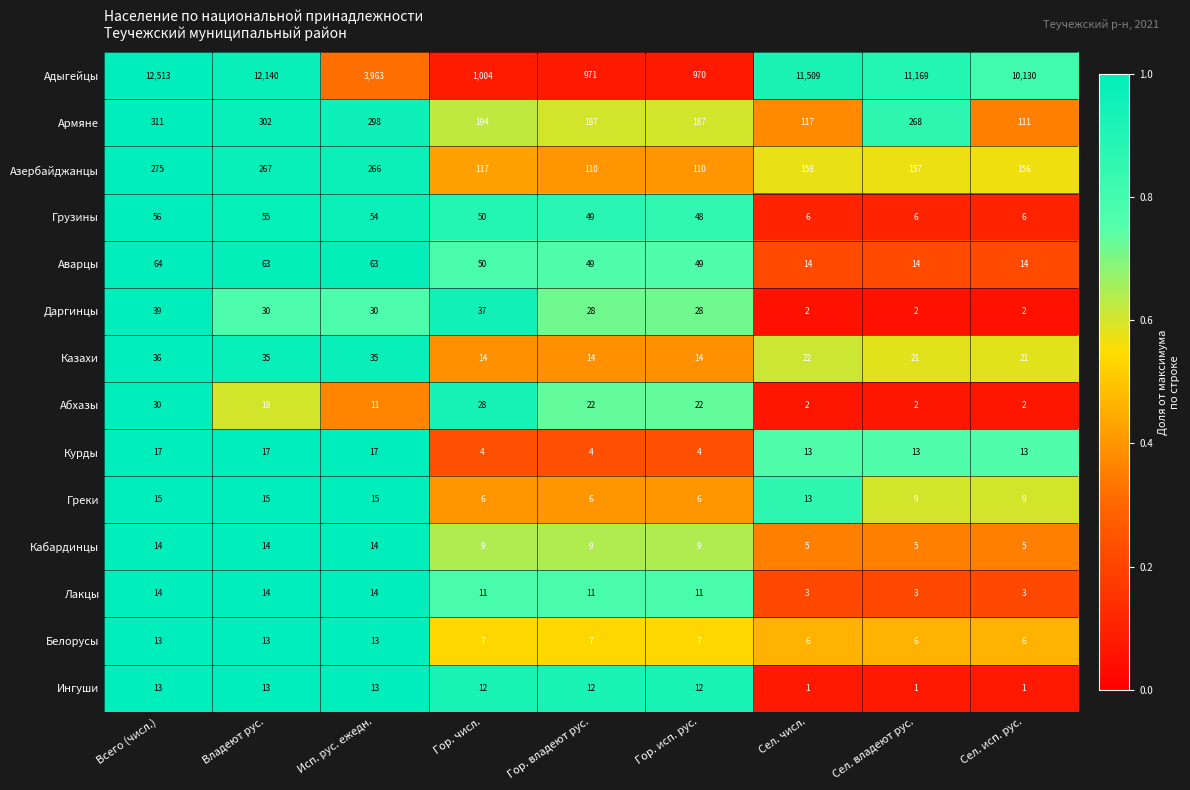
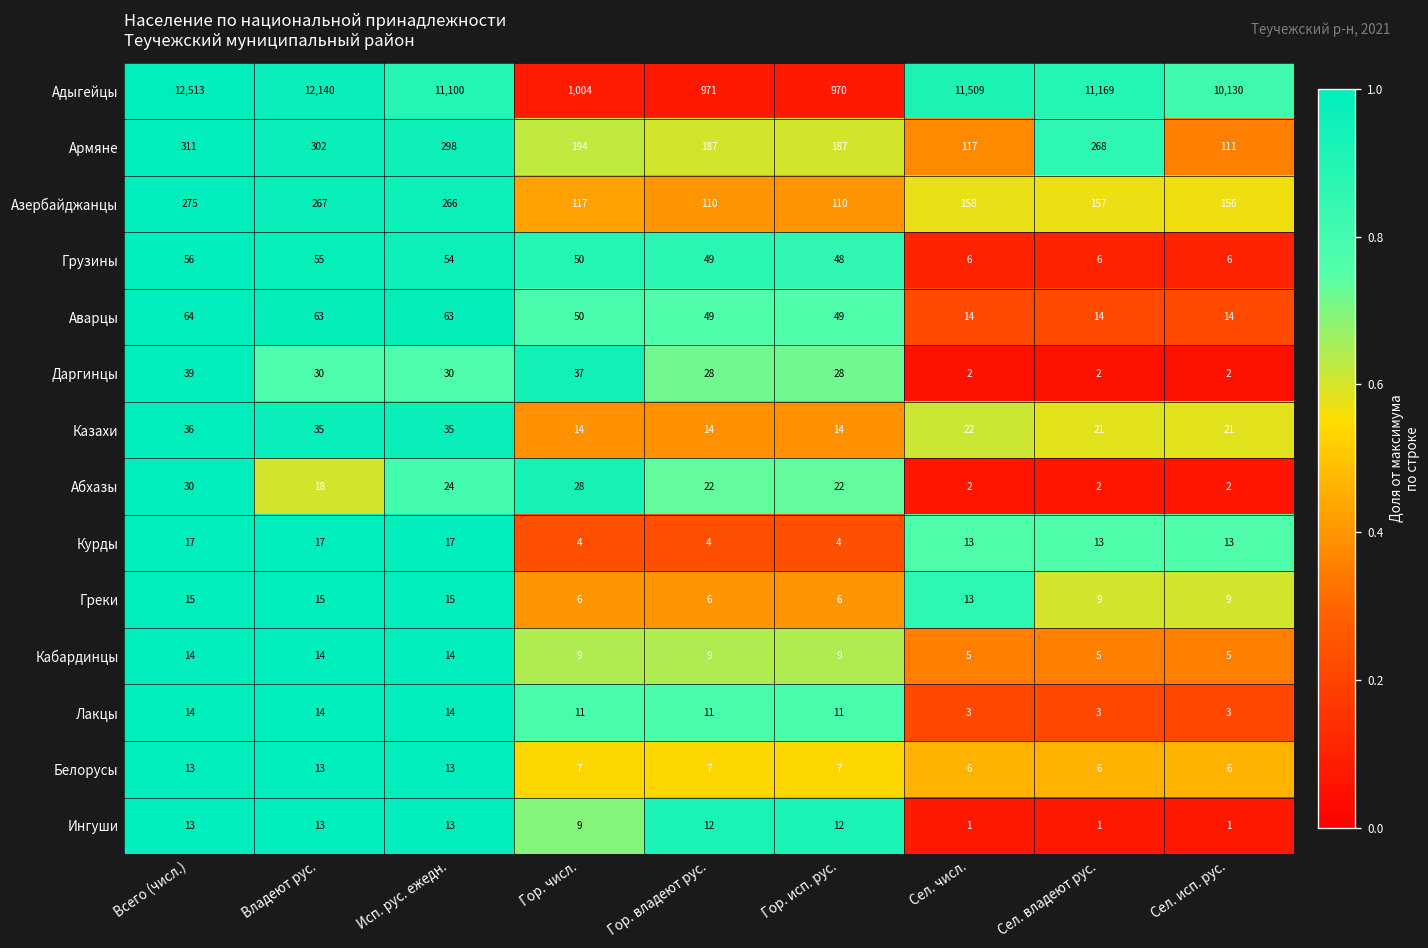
  {
    "Адыгейцы": {
      "Всего (числ.)": "12,513",
      "Владеют рус.": "12,140",
-     "Исп. рус. ежедн.": "3,963",
+     "Исп. рус. ежедн.": "11,100",
      "Гор. числ.": "1,004",
      "Гор. владеют рус.": "971",
      "Гор. исп. рус.": "970",
      "Сел. числ.": "11,509",
      "Сел. владеют рус.": "11,169",
      "Сел. исп. рус.": "10,130"
    },
    "Армяне": {
      "Всего (числ.)": "311",
      "Владеют рус.": "302",
      "Исп. рус. ежедн.": "298",
      "Гор. числ.": "194",
      "Гор. владеют рус.": "187",
      "Гор. исп. рус.": "187",
      "Сел. числ.": "117",
      "Сел. владеют рус.": "268",
      "Сел. исп. рус.": "111"
    },
    "Азербайджанцы": {
      "Всего (числ.)": "275",
      "Владеют рус.": "267",
      "Исп. рус. ежедн.": "266",
      "Гор. числ.": "117",
      "Гор. владеют рус.": "110",
      "Гор. исп. рус.": "110",
      "Сел. числ.": "158",
      "Сел. владеют рус.": "157",
      "Сел. исп. рус.": "156"
    },
    "Грузины": {
      "Всего (числ.)": "56",
      "Владеют рус.": "55",
      "Исп. рус. ежедн.": "54",
      "Гор. числ.": "50",
      "Гор. владеют рус.": "49",
      "Гор. исп. рус.": "48",
      "Сел. числ.": "6",
      "Сел. владеют рус.": "6",
      "Сел. исп. рус.": "6"
    },
    "Аварцы": {
      "Всего (числ.)": "64",
      "Владеют рус.": "63",
      "Исп. рус. ежедн.": "63",
      "Гор. числ.": "50",
      "Гор. владеют рус.": "49",
      "Гор. исп. рус.": "49",
      "Сел. числ.": "14",
      "Сел. владеют рус.": "14",
      "Сел. исп. рус.": "14"
    },
    "Даргинцы": {
      "Всего (числ.)": "39",
      "Владеют рус.": "30",
      "Исп. рус. ежедн.": "30",
      "Гор. числ.": "37",
      "Гор. владеют рус.": "28",
      "Гор. исп. рус.": "28",
      "Сел. числ.": "2",
      "Сел. владеют рус.": "2",
      "Сел. исп. рус.": "2"
    },
    "Казахи": {
      "Всего (числ.)": "36",
      "Владеют рус.": "35",
      "Исп. рус. ежедн.": "35",
      "Гор. числ.": "14",
      "Гор. владеют рус.": "14",
      "Гор. исп. рус.": "14",
      "Сел. числ.": "22",
      "Сел. владеют рус.": "21",
      "Сел. исп. рус.": "21"
    },
    "Абхазы": {
      "Всего (числ.)": "30",
      "Владеют рус.": "18",
-     "Исп. рус. ежедн.": "11",
+     "Исп. рус. ежедн.": "24",
      "Гор. числ.": "28",
      "Гор. владеют рус.": "22",
      "Гор. исп. рус.": "22",
      "Сел. числ.": "2",
      "Сел. владеют рус.": "2",
      "Сел. исп. рус.": "2"
    },
    "Курды": {
      "Всего (числ.)": "17",
      "Владеют рус.": "17",
      "Исп. рус. ежедн.": "17",
      "Гор. числ.": "4",
      "Гор. владеют рус.": "4",
      "Гор. исп. рус.": "4",
      "Сел. числ.": "13",
      "Сел. владеют рус.": "13",
      "Сел. исп. рус.": "13"
    },
    "Греки": {
      "Всего (числ.)": "15",
      "Владеют рус.": "15",
      "Исп. рус. ежедн.": "15",
      "Гор. числ.": "6",
      "Гор. владеют рус.": "6",
      "Гор. исп. рус.": "6",
      "Сел. числ.": "13",
      "Сел. владеют рус.": "9",
      "Сел. исп. рус.": "9"
    },
    "Кабардинцы": {
      "Всего (числ.)": "14",
      "Владеют рус.": "14",
      "Исп. рус. ежедн.": "14",
      "Гор. числ.": "9",
      "Гор. владеют рус.": "9",
      "Гор. исп. рус.": "9",
      "Сел. числ.": "5",
      "Сел. владеют рус.": "5",
      "Сел. исп. рус.": "5"
    },
    "Лакцы": {
      "Всего (числ.)": "14",
      "Владеют рус.": "14",
      "Исп. рус. ежедн.": "14",
      "Гор. числ.": "11",
      "Гор. владеют рус.": "11",
      "Гор. исп. рус.": "11",
      "Сел. числ.": "3",
      "Сел. владеют рус.": "3",
      "Сел. исп. рус.": "3"
    },
    "Белорусы": {
      "Всего (числ.)": "13",
      "Владеют рус.": "13",
      "Исп. рус. ежедн.": "13",
      "Гор. числ.": "7",
      "Гор. владеют рус.": "7",
      "Гор. исп. рус.": "7",
      "Сел. числ.": "6",
      "Сел. владеют рус.": "6",
      "Сел. исп. рус.": "6"
    },
    "Ингуши": {
      "Всего (числ.)": "13",
      "Владеют рус.": "13",
      "Исп. рус. ежедн.": "13",
-     "Гор. числ.": "12",
+     "Гор. числ.": "9",
      "Гор. владеют рус.": "12",
      "Гор. исп. рус.": "12",
      "Сел. числ.": "1",
      "Сел. владеют рус.": "1",
      "Сел. исп. рус.": "1"
    }
  }
